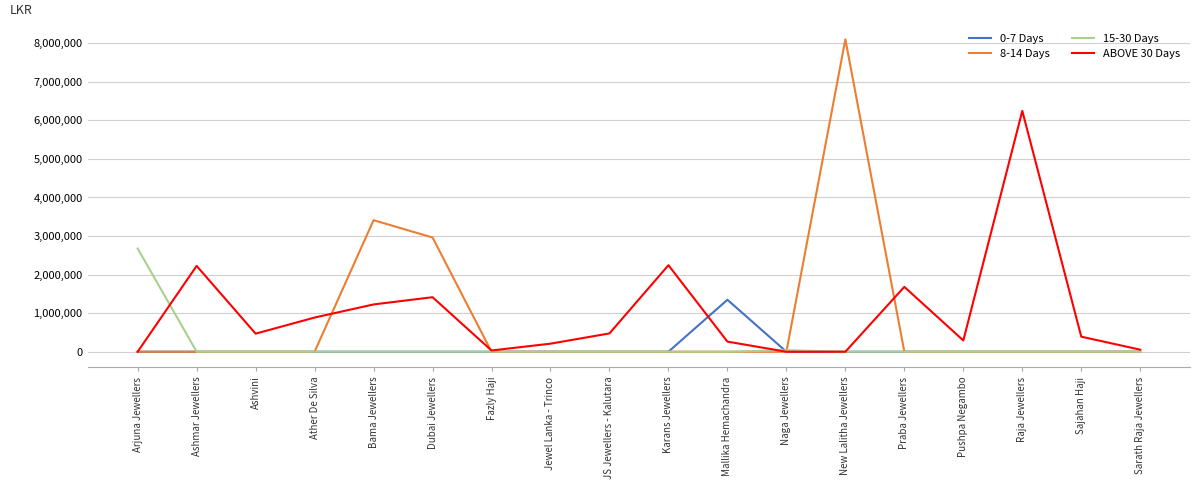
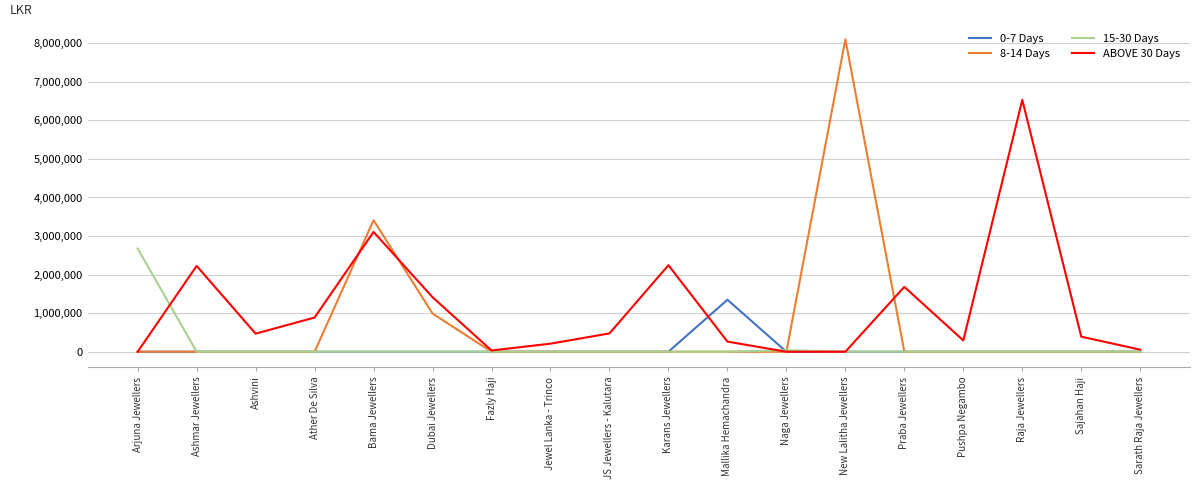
  {
    "0-7 Days": {
      "Mallika Hemachandra": "1,300,000"
    },
    "8-14 Days": {
      "Bama Jewellers": "3,400,000",
-     "Dubai Jewellers": "3,000,000",
+     "Dubai Jewellers": "1,000,000",
      "New Lalitha Jewellers": "8,100,000"
    },
    "15-30 Days": {
      "Arjuna Jewellers": "2,700,000"
    },
    "ABOVE 30 Days": {
      "Ashmar Jewellers": "2,200,000",
      "Ashvini": "500,000",
      "Ather De Silva": "900,000",
-     "Bama Jewellers": "1,200,000",
+     "Bama Jewellers": "3,100,000",
      "Dubai Jewellers": "1,400,000",
      "Jewel Lanka - Trinco": "200,000",
      "JS Jewellers - Kalutara": "500,000",
      "Karans Jewellers": "2,200,000",
      "Mallika Hemachandra": "300,000",
      "Praba Jewellers": "1,700,000",
      "Pushpa Negambo": "300,000",
-     "Raja Jewellers": "6,200,000",
+     "Raja Jewellers": "6,500,000",
      "Sajahan Haji": "400,000"
    }
  }
